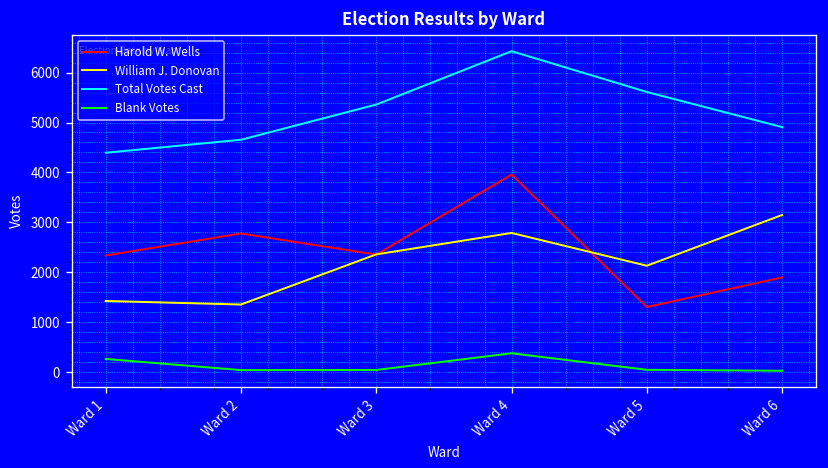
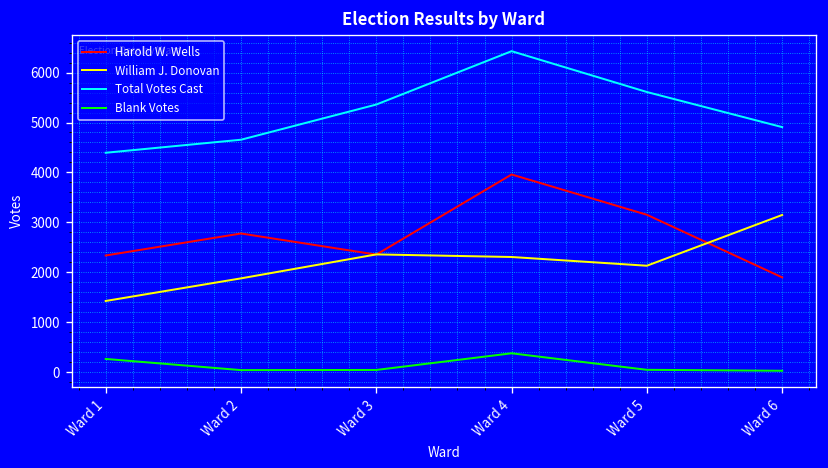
  {
    "Harold W. Wells": {
      "Ward 1": 2300,
      "Ward 2": 2800,
      "Ward 4": 4000,
-     "Ward 5": 1300,
+     "Ward 5": 3200,
      "Ward 6": 1900
    },
    "William J. Donovan": {
      "Ward 1": 1400,
-     "Ward 2": 1400,
-     "Ward 4": 2800,
+     "Ward 2": 1900,
+     "Ward 4": 2300,
      "Ward 5": 2100,
      "Ward 6": 3100
    },
    "Total Votes Cast": {
      "Ward 1": 4400,
      "Ward 2": 4700,
      "Ward 3": 5400,
      "Ward 4": 6400,
      "Ward 5": 5600,
      "Ward 6": 4900
    },
    "Blank Votes": {
      "Ward 1": 300,
      "Ward 2": 0,
      "Ward 3": 0,
      "Ward 4": 400,
      "Ward 5": 0,
      "Ward 6": 0
    }
  }
